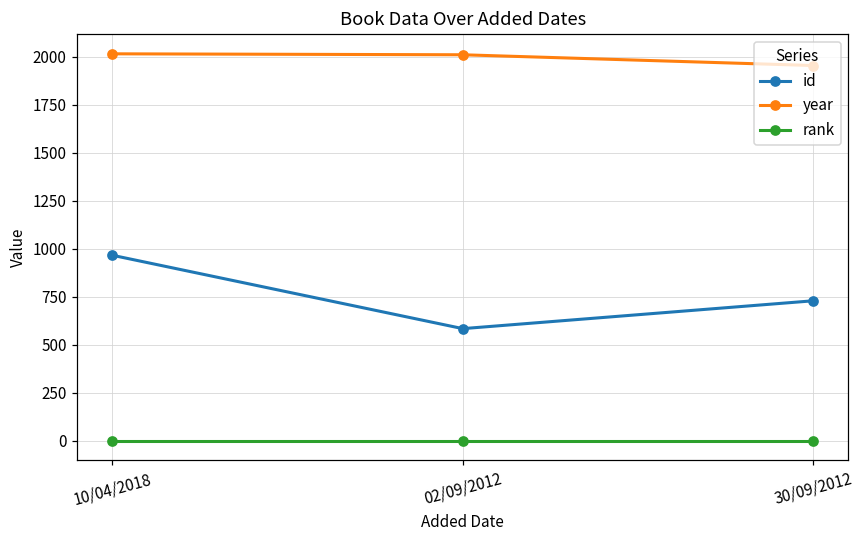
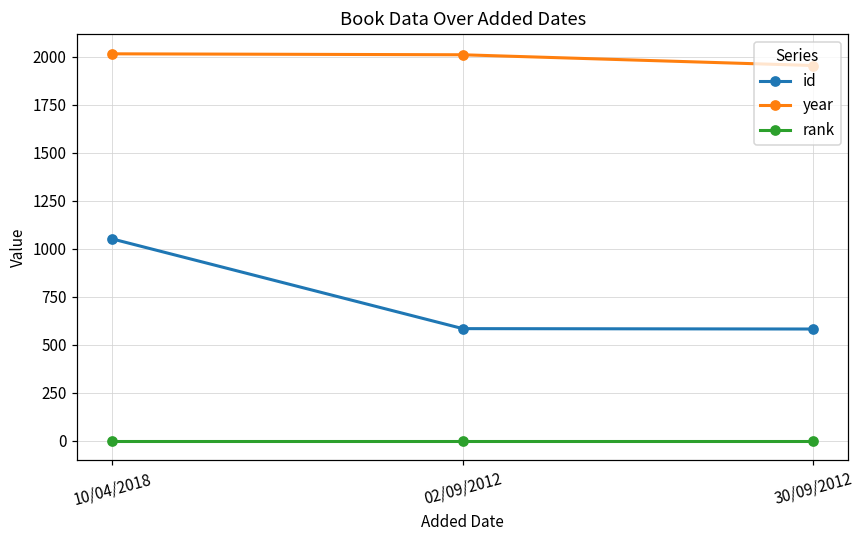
  {
    "id": {
-     "10/04/2018": 970,
+     "10/04/2018": 1050,
      "02/09/2012": 590,
-     "30/09/2012": 730
+     "30/09/2012": 580
    },
    "year": {
      "10/04/2018": 2020,
      "02/09/2012": 2010
    },
    "rank": {
      "10/04/2018": 0,
      "02/09/2012": 0,
      "30/09/2012": 0
    }
  }
